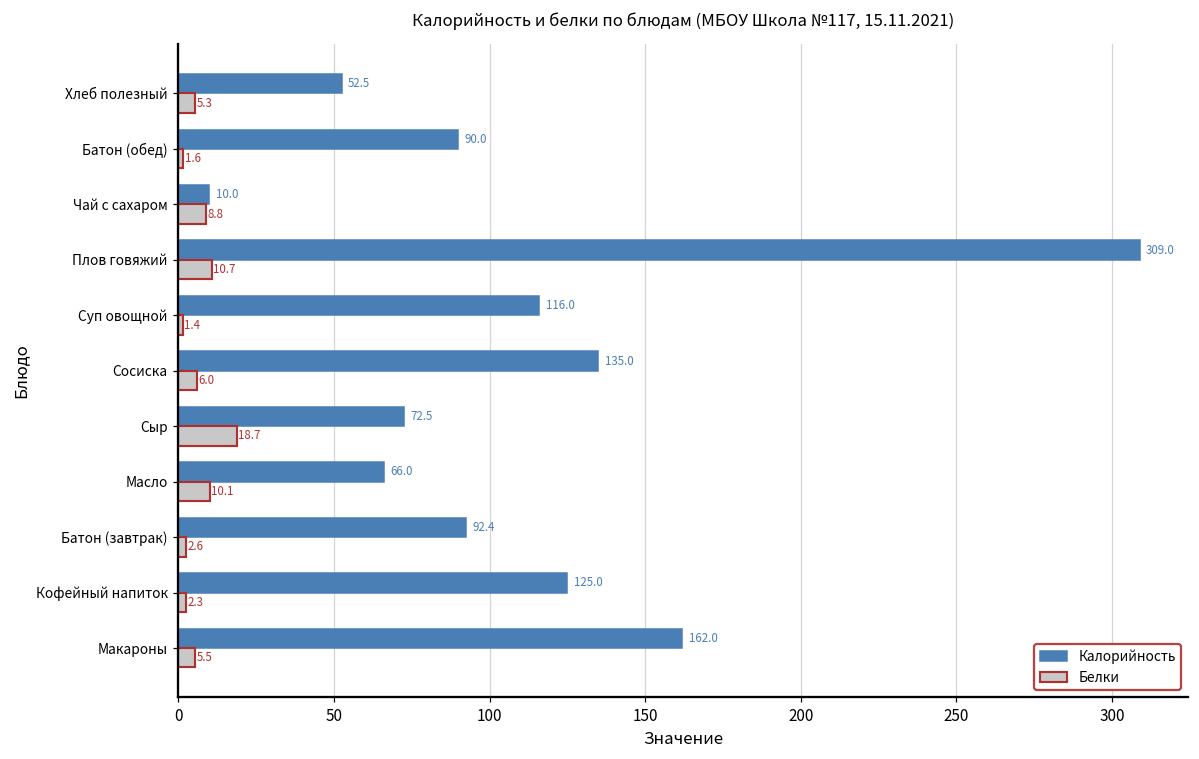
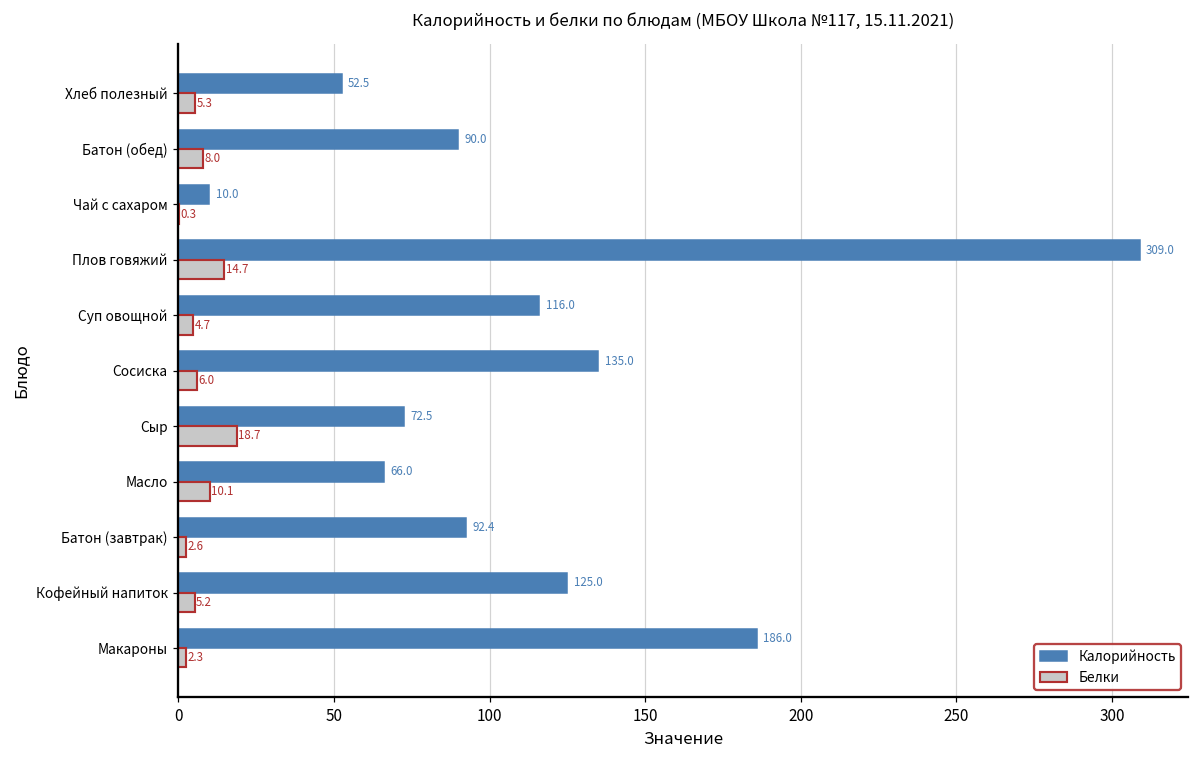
  {
    "Калорийность": {
      "Хлеб полезный": 52.5,
      "Батон (обед)": 90.0,
      "Чай с сахаром": 10.0,
      "Плов говяжий": 309.0,
      "Суп овощной": 116.0,
      "Сосиска": 135.0,
      "Сыр": 72.5,
      "Масло": 66.0,
      "Батон (завтрак)": 92.4,
      "Кофейный напиток": 125.0,
-     "Макароны": 162.0
+     "Макароны": 186.0
    },
    "Белки": {
      "Хлеб полезный": 5.3,
-     "Батон (обед)": 1.6,
-     "Чай с сахаром": 8.8,
-     "Плов говяжий": 10.7,
-     "Суп овощной": 1.4,
+     "Батон (обед)": 8.0,
+     "Чай с сахаром": 0.3,
+     "Плов говяжий": 14.7,
+     "Суп овощной": 4.7,
      "Сосиска": 6.0,
      "Сыр": 18.7,
      "Масло": 10.1,
      "Батон (завтрак)": 2.6,
-     "Кофейный напиток": 2.3,
-     "Макароны": 5.5
+     "Кофейный напиток": 5.2,
+     "Макароны": 2.3
    }
  }
